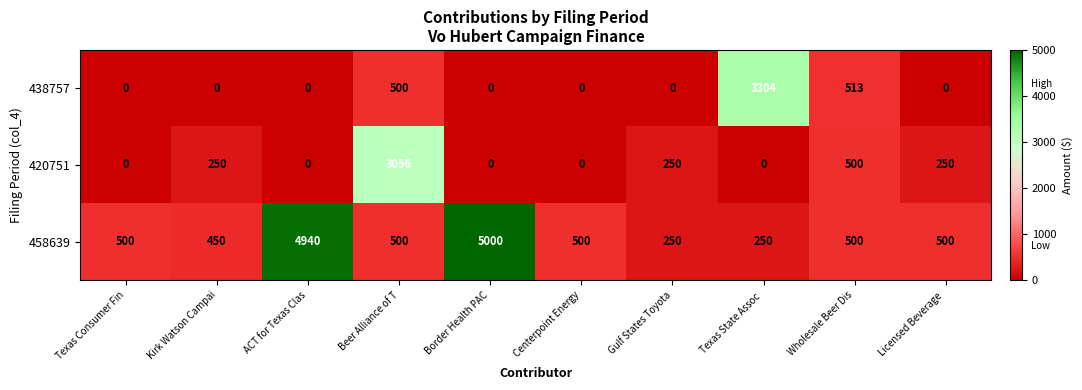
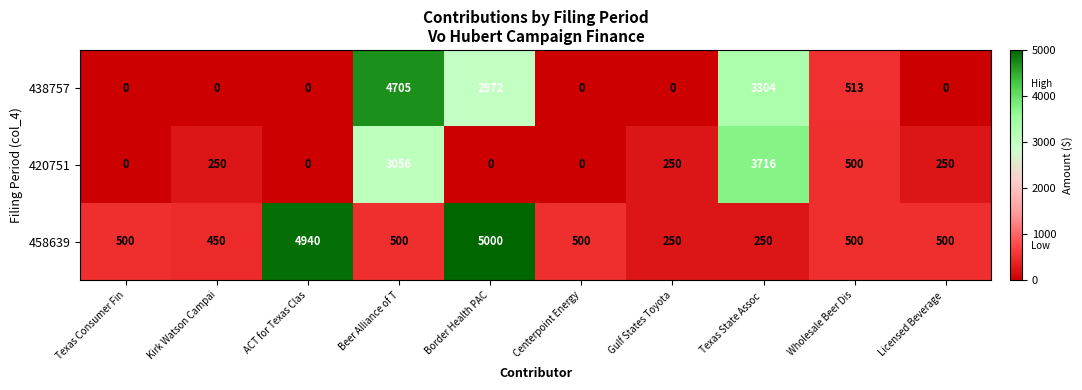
  {
    "438757": {
      "Texas Consumer Fin": 0,
      "Kirk Watson Campai": 0,
      "ACT for Texas Clas": 0,
-     "Beer Alliance of T": 500,
-     "Border Health PAC": 0,
+     "Beer Alliance of T": 4705,
+     "Border Health PAC": 2972,
      "Centerpoint Energy": 0,
      "Gulf States Toyota": 0,
      "Texas State Assoc": 3304,
      "Wholesale Beer Dis": 513,
      "Licensed Beverage": 0
    },
    "420751": {
      "Texas Consumer Fin": 0,
      "Kirk Watson Campai": 250,
      "ACT for Texas Clas": 0,
      "Beer Alliance of T": 3056,
      "Border Health PAC": 0,
      "Centerpoint Energy": 0,
      "Gulf States Toyota": 250,
-     "Texas State Assoc": 0,
+     "Texas State Assoc": 3716,
      "Wholesale Beer Dis": 500,
      "Licensed Beverage": 250
    },
    "458639": {
      "Texas Consumer Fin": 500,
      "Kirk Watson Campai": 450,
      "ACT for Texas Clas": 4940,
      "Beer Alliance of T": 500,
      "Border Health PAC": 5000,
      "Centerpoint Energy": 500,
      "Gulf States Toyota": 250,
      "Texas State Assoc": 250,
      "Wholesale Beer Dis": 500,
      "Licensed Beverage": 500
    }
  }
